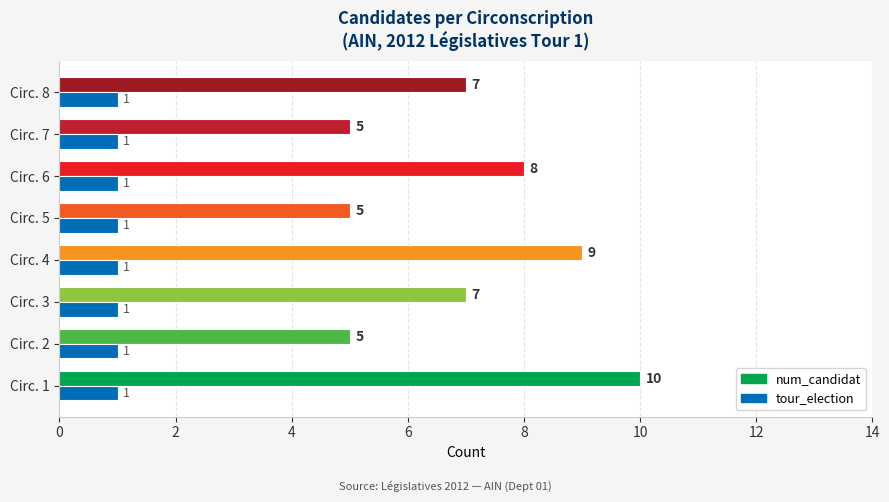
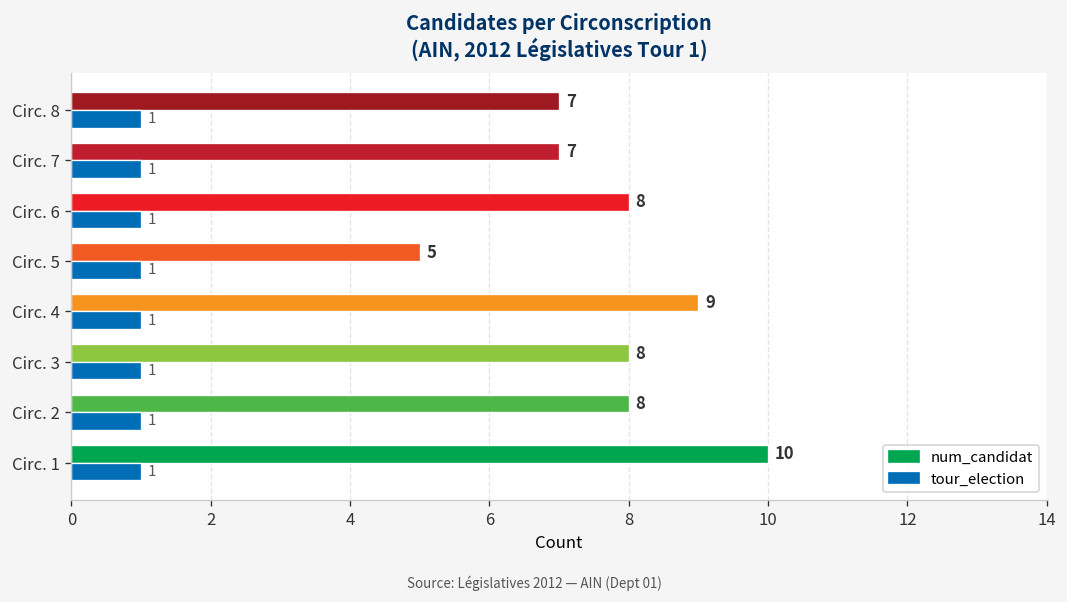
  {
    "num_candidat": {
      "Circ. 8": 7,
-     "Circ. 7": 5,
+     "Circ. 7": 7,
      "Circ. 6": 8,
      "Circ. 5": 5,
      "Circ. 4": 9,
-     "Circ. 3": 7,
-     "Circ. 2": 5,
+     "Circ. 3": 8,
+     "Circ. 2": 8,
      "Circ. 1": 10
    },
    "tour_election": {
      "Circ. 8": 1,
      "Circ. 7": 1,
      "Circ. 6": 1,
      "Circ. 5": 1,
      "Circ. 4": 1,
      "Circ. 3": 1,
      "Circ. 2": 1,
      "Circ. 1": 1
    }
  }
